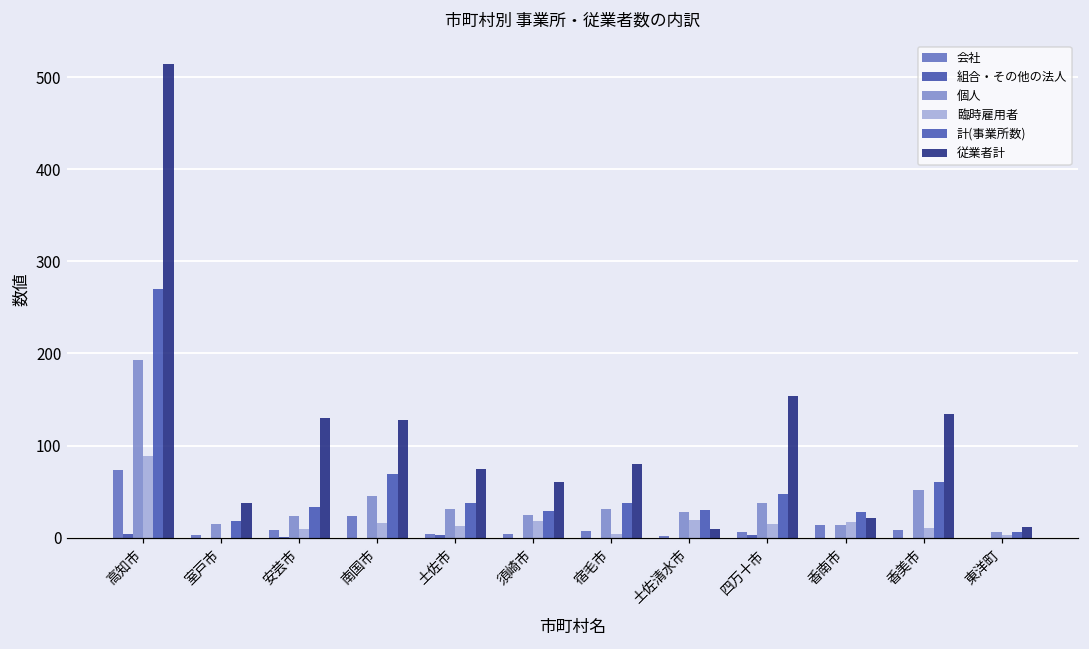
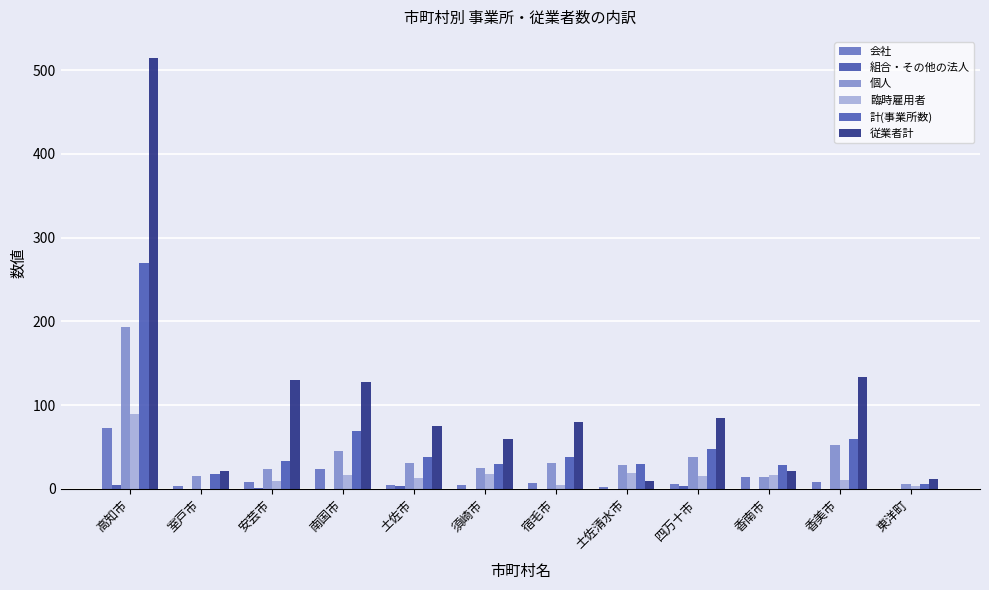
  {
    "従業者計": {
      "高知市": 510,
-     "室戸市": 40,
+     "室戸市": 20,
      "安芸市": 130,
      "南国市": 130,
      "土佐市": 80,
      "須崎市": 60,
      "宿毛市": 80,
      "土佐清水市": 10,
-     "四万十市": 150,
+     "四万十市": 90,
      "香南市": 20,
      "香美市": 130,
      "東洋町": 10
    }
  }
